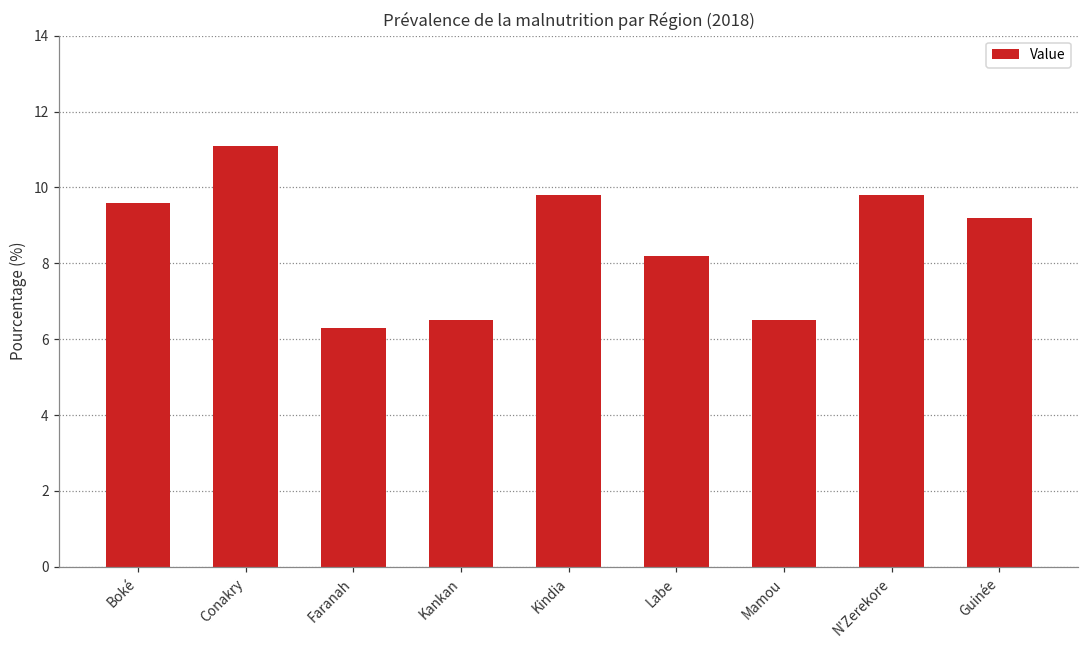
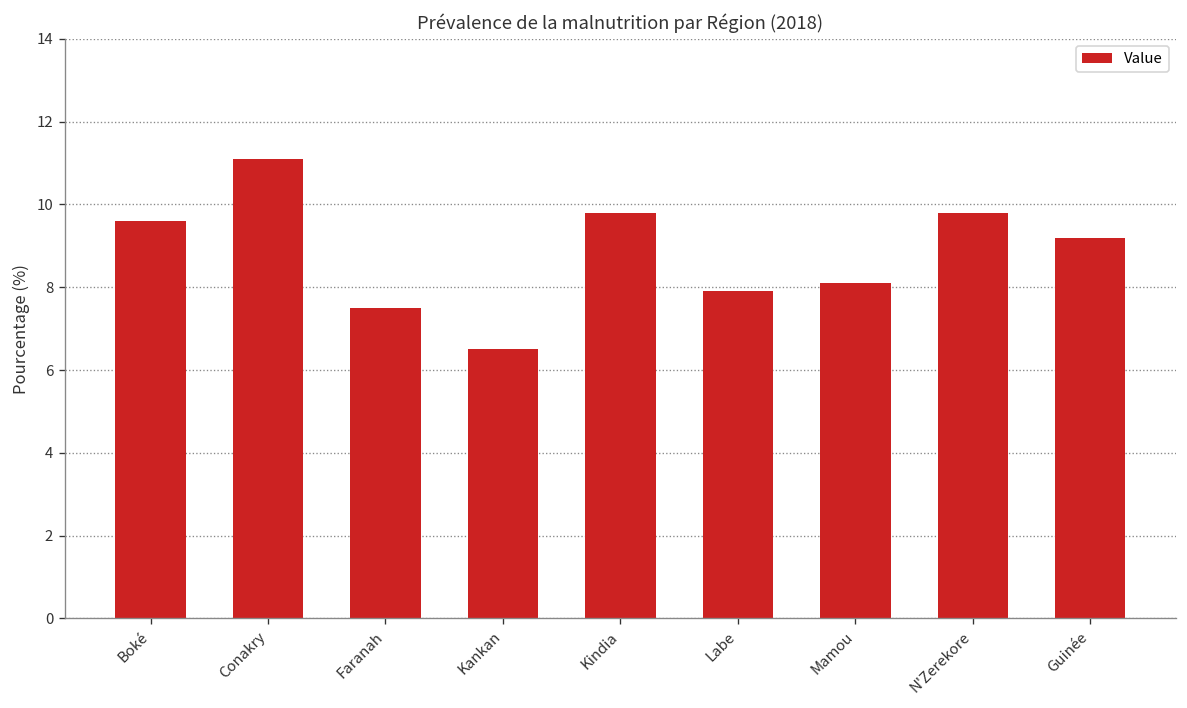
  {
    "Boké": 9.6,
    "Conakry": 11.1,
-   "Faranah": 6.3,
+   "Faranah": 7.5,
    "Kankan": 6.5,
    "Kindia": 9.8,
-   "Labe": 8.2,
-   "Mamou": 6.5,
+   "Labe": 7.9,
+   "Mamou": 8.1,
    "N'Zerekore": 9.8,
    "Guinée": 9.2
  }
